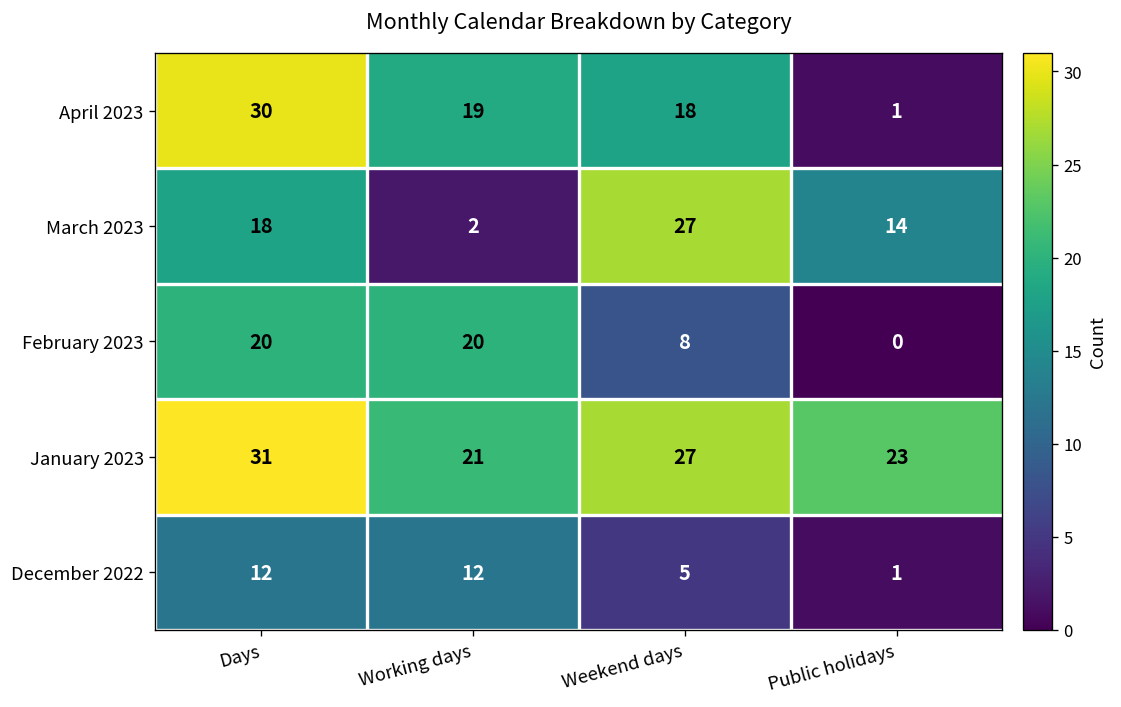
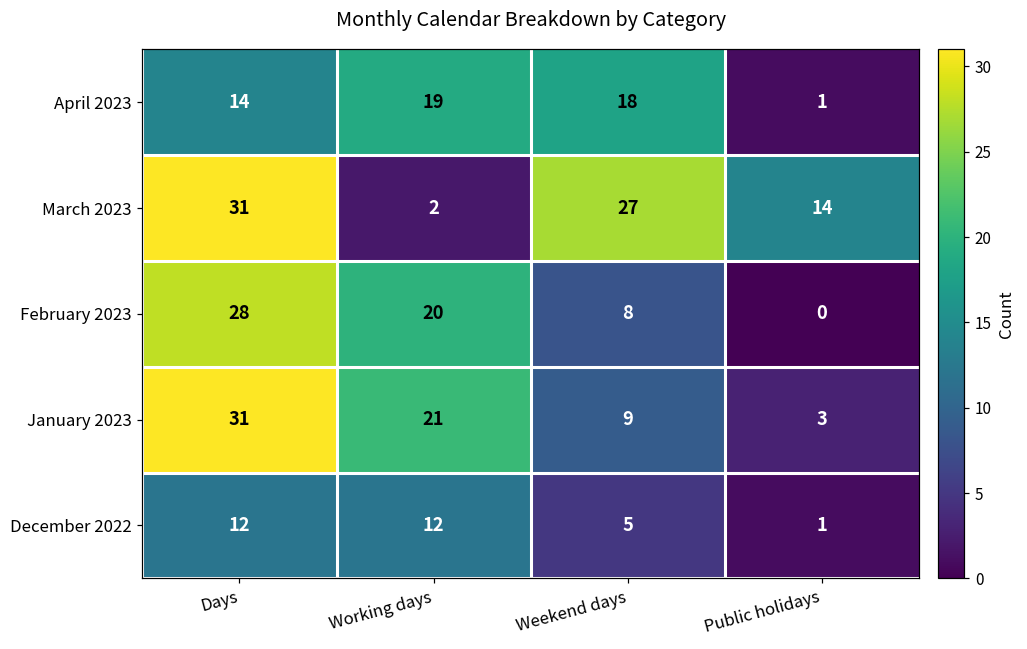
  {
    "April 2023": {
-     "Days": 30,
+     "Days": 14,
      "Working days": 19,
      "Weekend days": 18,
      "Public holidays": 1
    },
    "March 2023": {
-     "Days": 18,
+     "Days": 31,
      "Working days": 2,
      "Weekend days": 27,
      "Public holidays": 14
    },
    "February 2023": {
-     "Days": 20,
+     "Days": 28,
      "Working days": 20,
      "Weekend days": 8,
      "Public holidays": 0
    },
    "January 2023": {
      "Days": 31,
      "Working days": 21,
-     "Weekend days": 27,
-     "Public holidays": 23
+     "Weekend days": 9,
+     "Public holidays": 3
    },
    "December 2022": {
      "Days": 12,
      "Working days": 12,
      "Weekend days": 5,
      "Public holidays": 1
    }
  }
